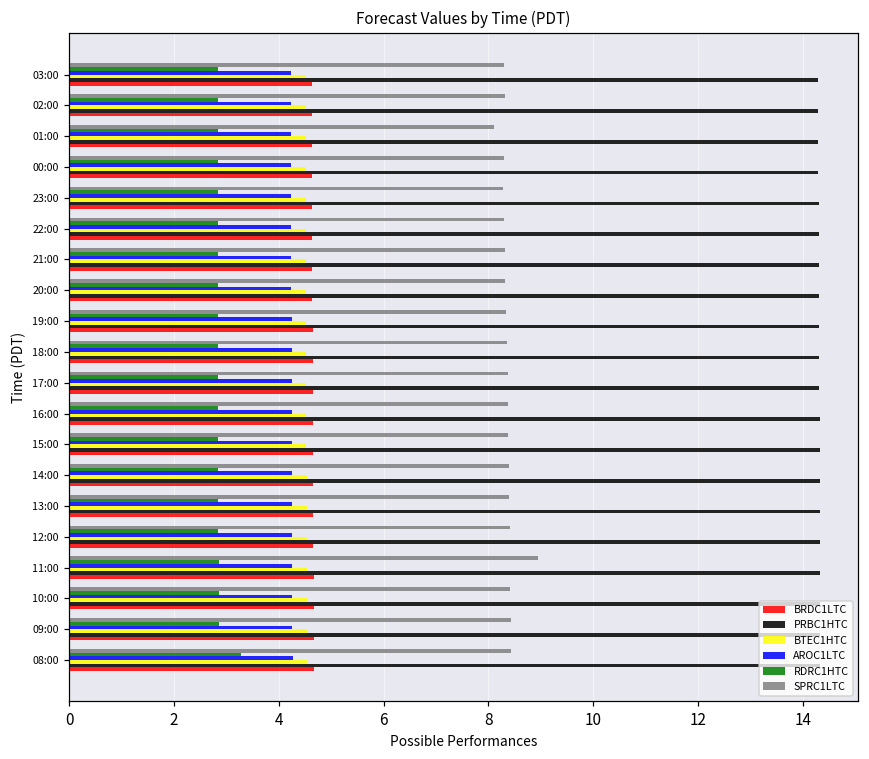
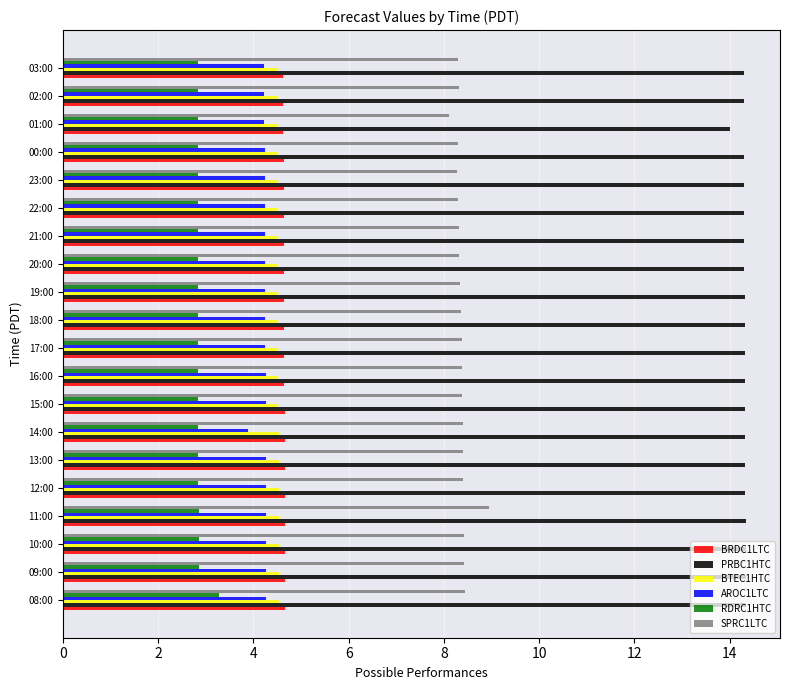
  {
    "BRDC1LTC": {
      "03:00": 4.6,
      "02:00": 4.6,
      "01:00": 4.6,
      "00:00": 4.6,
      "23:00": 4.6,
      "22:00": 4.6,
      "21:00": 4.6,
      "20:00": 4.6,
      "19:00": 4.7,
      "18:00": 4.7,
      "17:00": 4.7,
      "16:00": 4.7,
      "15:00": 4.7,
      "14:00": 4.7,
      "13:00": 4.7,
      "12:00": 4.7,
      "11:00": 4.7,
      "10:00": 4.7,
      "09:00": 4.7,
      "08:00": 4.7
    },
    "PRBC1HTC": {
      "03:00": 14.3,
      "02:00": 14.3,
-     "01:00": 14.3,
+     "01:00": 14.0,
      "00:00": 14.3,
      "23:00": 14.3,
      "22:00": 14.3,
      "21:00": 14.3,
      "20:00": 14.3,
      "19:00": 14.3,
      "18:00": 14.3,
      "17:00": 14.3,
      "16:00": 14.3,
      "15:00": 14.3,
      "14:00": 14.3,
      "13:00": 14.3,
      "12:00": 14.3,
      "11:00": 14.3
    },
    "BTEC1HTC": {
      "03:00": 4.5,
      "02:00": 4.5,
      "01:00": 4.5,
      "00:00": 4.5,
      "23:00": 4.5,
      "22:00": 4.5,
      "21:00": 4.5,
      "20:00": 4.5,
      "19:00": 4.5,
      "18:00": 4.5,
      "17:00": 4.5,
      "16:00": 4.5,
      "15:00": 4.5,
      "14:00": 4.5,
      "13:00": 4.5,
      "12:00": 4.5,
      "11:00": 4.5,
      "10:00": 4.5,
      "09:00": 4.5,
      "08:00": 4.5
    },
    "AROC1LTC": {
      "03:00": 4.2,
      "02:00": 4.2,
      "01:00": 4.2,
      "00:00": 4.2,
      "23:00": 4.2,
      "22:00": 4.2,
      "21:00": 4.2,
      "20:00": 4.2,
      "19:00": 4.3,
      "18:00": 4.3,
      "17:00": 4.3,
      "16:00": 4.3,
      "15:00": 4.3,
-     "14:00": 4.3,
+     "14:00": 3.9,
      "13:00": 4.3,
      "12:00": 4.3,
      "11:00": 4.3,
      "10:00": 4.3,
      "09:00": 4.3,
      "08:00": 4.3
    },
    "RDRC1HTC": {
      "03:00": 2.8,
      "02:00": 2.8,
      "01:00": 2.8,
      "00:00": 2.8,
      "23:00": 2.8,
      "22:00": 2.8,
      "21:00": 2.8,
      "20:00": 2.8,
      "19:00": 2.8,
      "18:00": 2.8,
      "17:00": 2.8,
      "16:00": 2.8,
      "15:00": 2.8,
      "14:00": 2.8,
      "13:00": 2.8,
      "12:00": 2.8,
      "11:00": 2.9,
      "10:00": 2.9,
      "09:00": 2.9,
      "08:00": 3.3
    },
    "SPRC1LTC": {
      "03:00": 8.3,
      "02:00": 8.3,
      "01:00": 8.1,
      "00:00": 8.3,
      "23:00": 8.3,
      "22:00": 8.3,
      "21:00": 8.3,
      "20:00": 8.3,
      "19:00": 8.3,
      "18:00": 8.4,
      "17:00": 8.4,
      "16:00": 8.4,
      "15:00": 8.4,
      "14:00": 8.4,
      "13:00": 8.4,
      "12:00": 8.4,
      "11:00": 9.0,
      "10:00": 8.4,
      "09:00": 8.4,
      "08:00": 8.4
    }
  }
